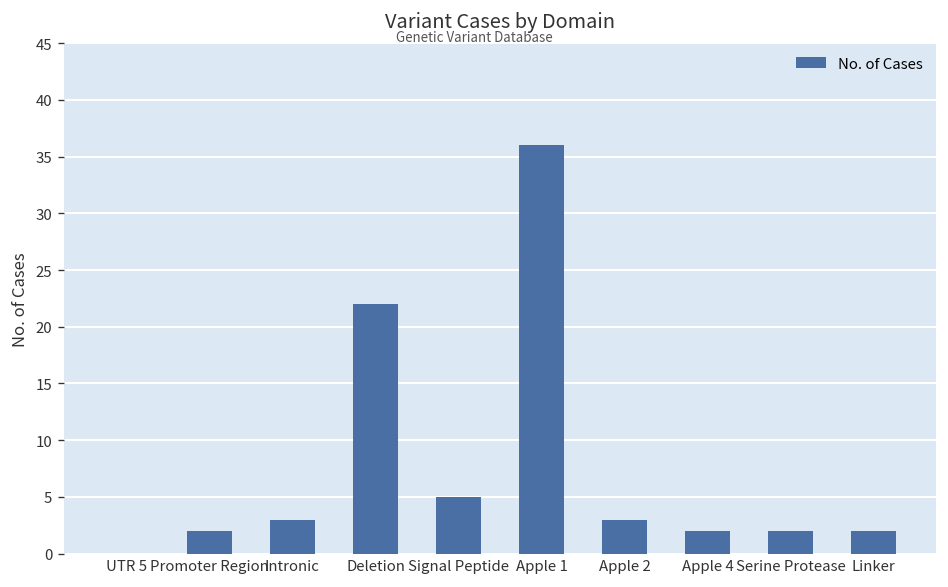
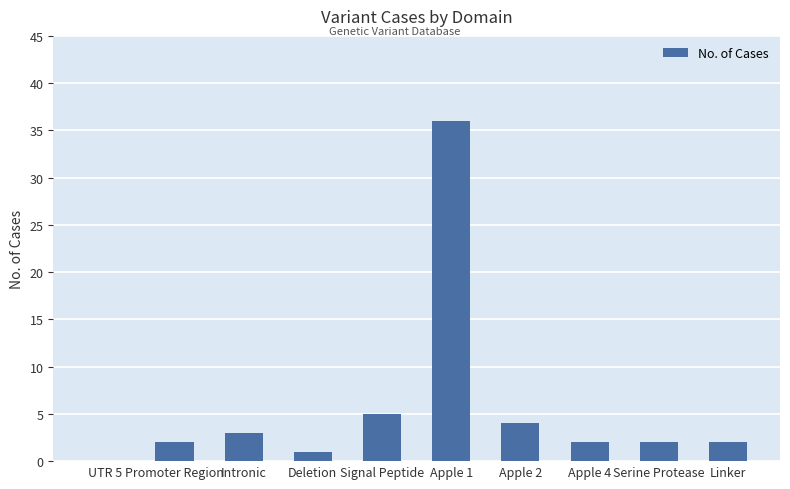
  {
    "UTR 5": 0,
    "Promoter Region": 2,
    "Intronic": 3,
-   "Deletion": 22,
+   "Deletion": 1,
    "Signal Peptide": 5,
    "Apple 1": 36,
-   "Apple 2": 3,
+   "Apple 2": 4,
    "Apple 4": 2,
    "Serine Protease": 2,
    "Linker": 2
  }
